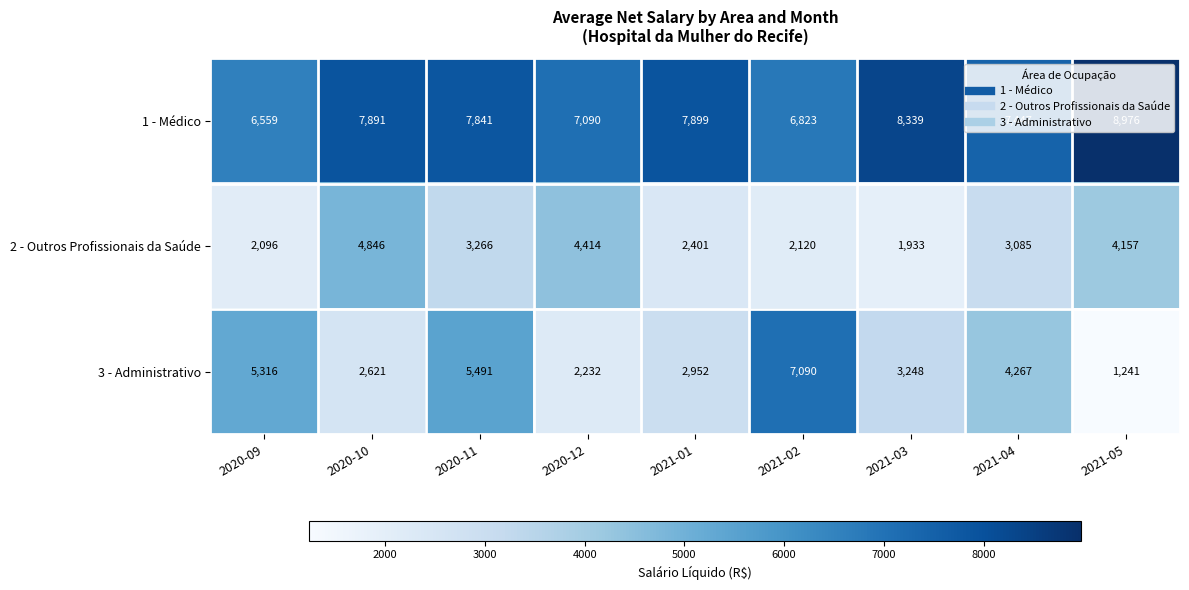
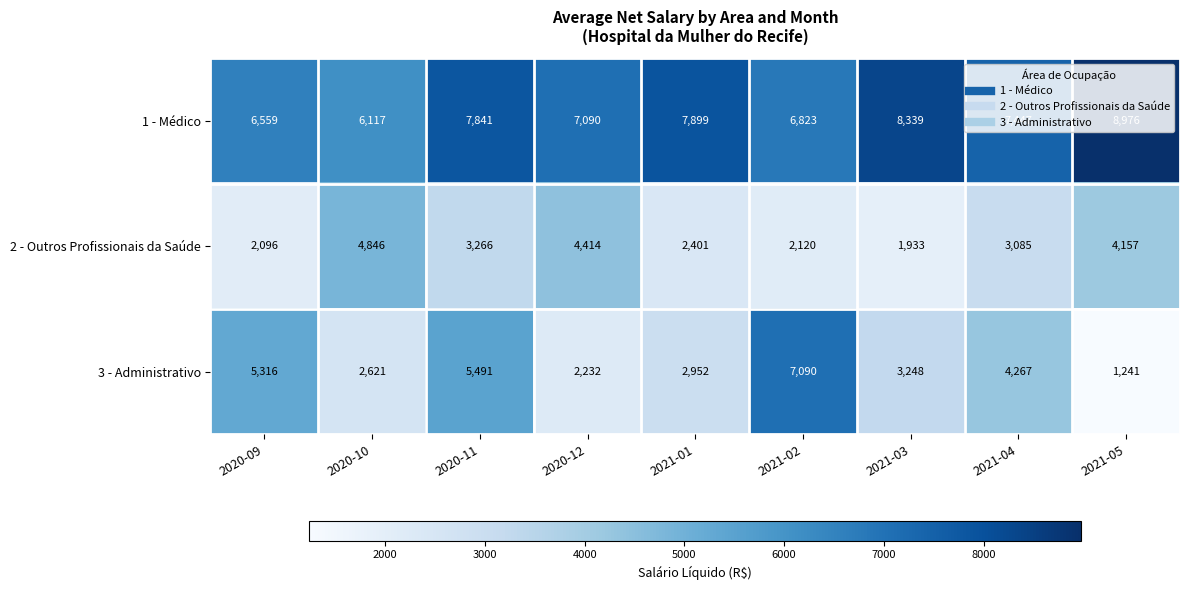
  {
    "1 - Médico": {
      "2020-09": "6,559",
-     "2020-10": "7,891",
+     "2020-10": "6,117",
      "2020-11": "7,841",
      "2020-12": "7,090",
      "2021-01": "7,899",
      "2021-02": "6,823",
      "2021-03": "8,339"
    },
    "2 - Outros Profissionais da Saúde": {
      "2020-09": "2,096",
      "2020-10": "4,846",
      "2020-11": "3,266",
      "2020-12": "4,414",
      "2021-01": "2,401",
      "2021-02": "2,120",
      "2021-03": "1,933",
      "2021-04": "3,085",
      "2021-05": "4,157"
    },
    "3 - Administrativo": {
      "2020-09": "5,316",
      "2020-10": "2,621",
      "2020-11": "5,491",
      "2020-12": "2,232",
      "2021-01": "2,952",
      "2021-02": "7,090",
      "2021-03": "3,248",
      "2021-04": "4,267",
      "2021-05": "1,241"
    }
  }
